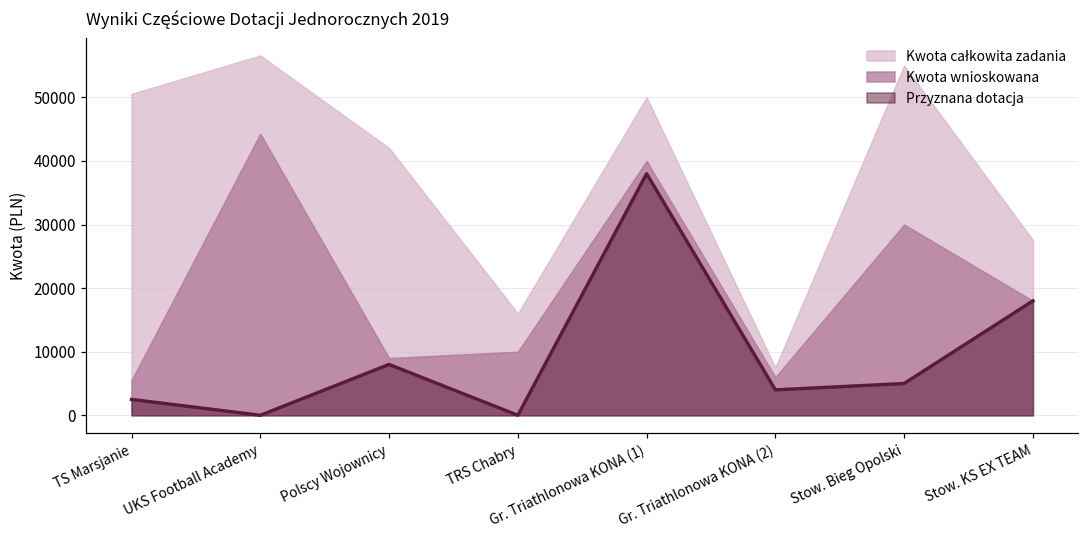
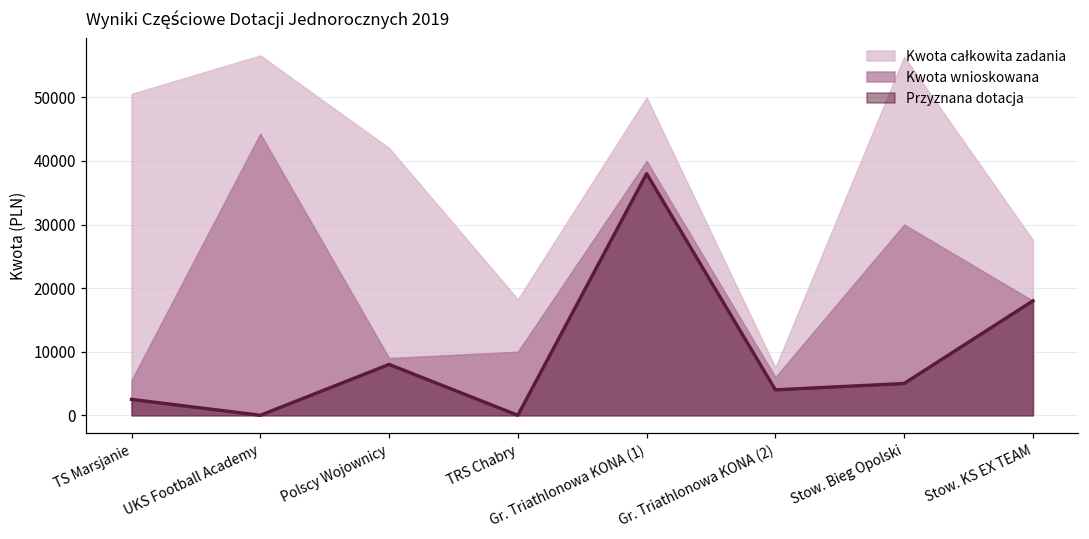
  {
    "Kwota całkowita zadania": {
      "TS Marsjanie": 51000,
      "UKS Football Academy": 57000,
      "Polscy Wojownicy": 42000,
-     "TRS Chabry": 16000,
+     "TRS Chabry": 18000,
      "Gr. Triathlonowa KONA (1)": 50000,
      "Gr. Triathlonowa KONA (2)": 8000,
-     "Stow. Bieg Opolski": 55000,
+     "Stow. Bieg Opolski": 56000,
      "Stow. KS EX TEAM": 28000
    }
  }
